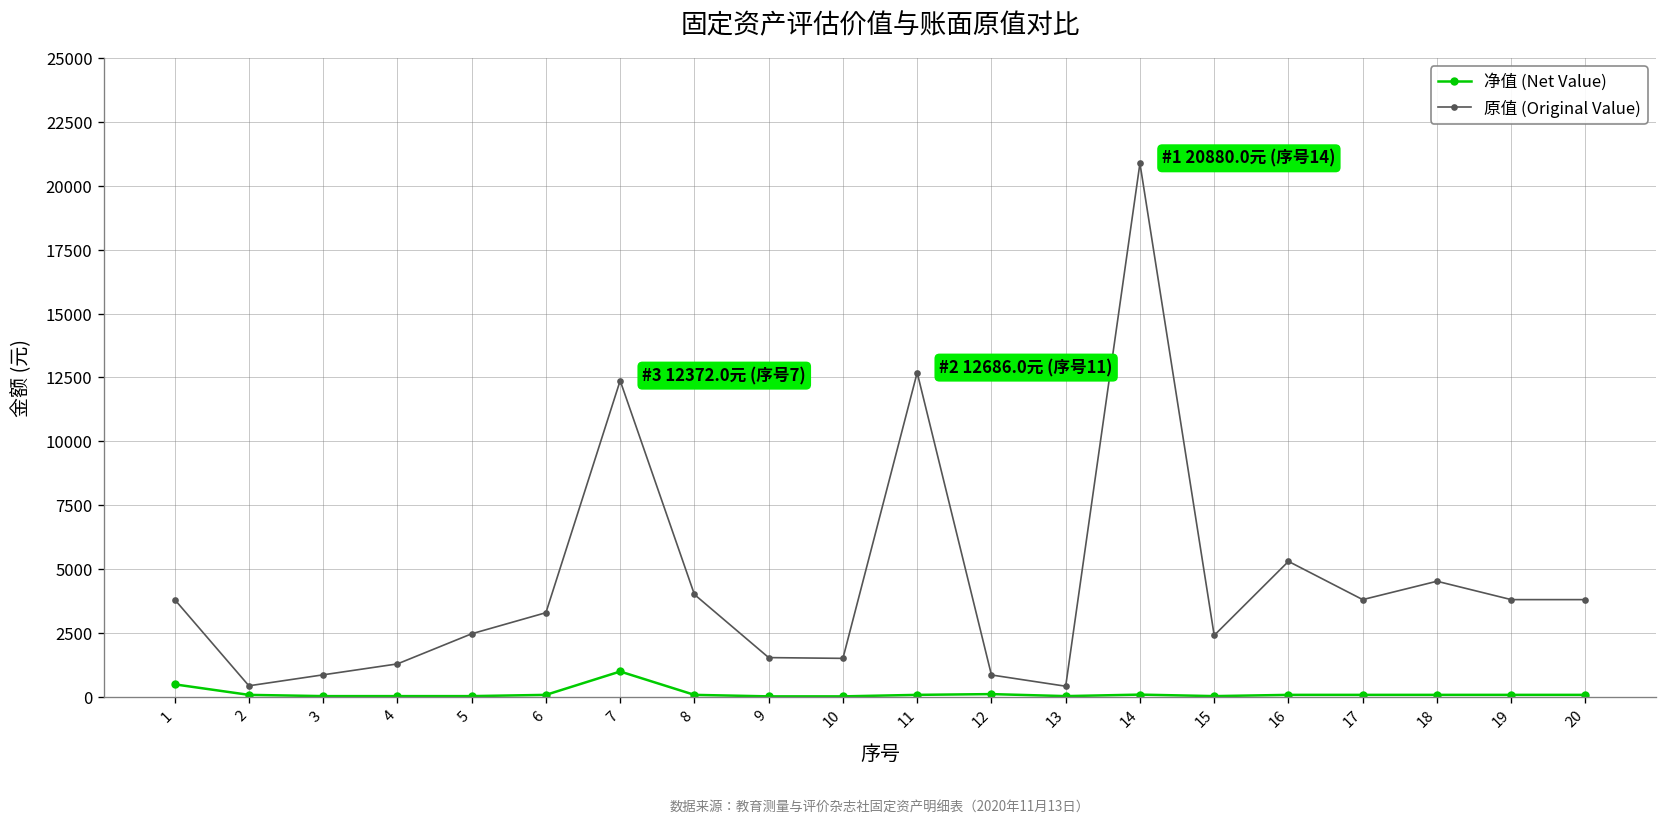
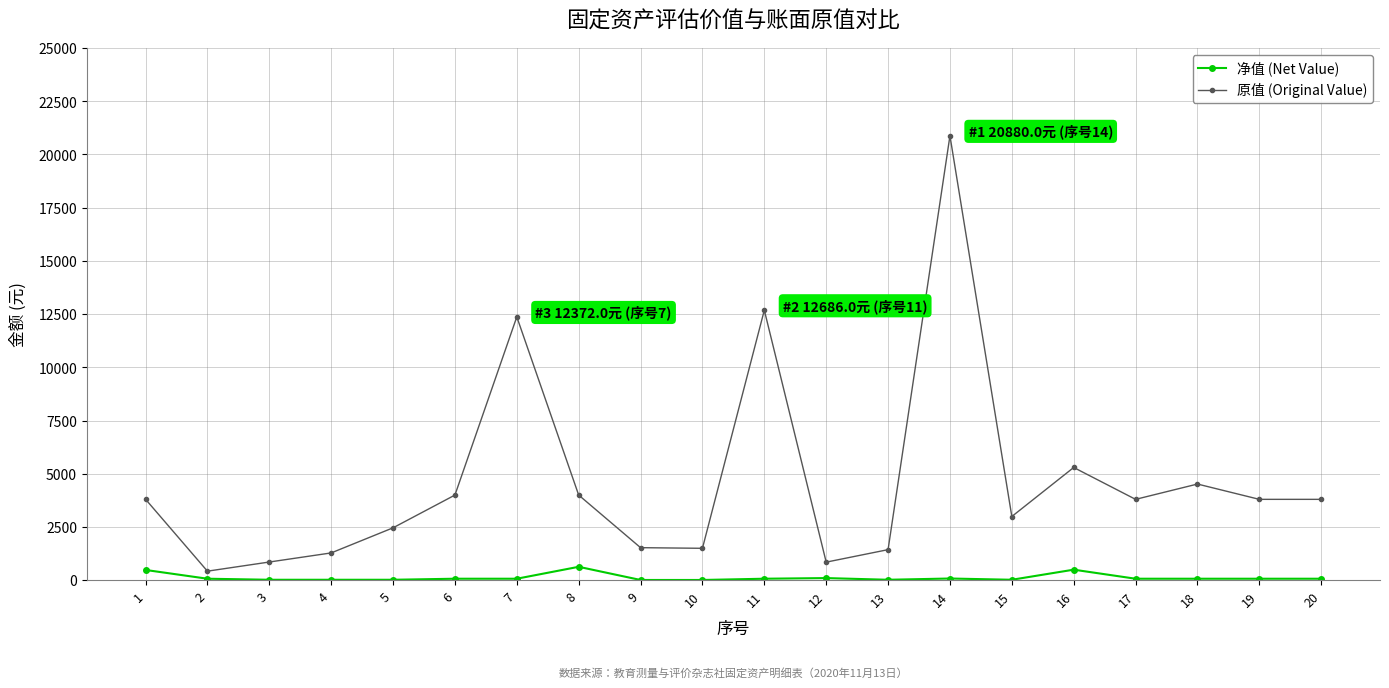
  {
    "净值 (Net Value)": {
      "1": 500,
      "2": 100,
      "3": 0,
      "4": 0,
      "5": 0,
      "6": 100,
-     "7": 1000,
-     "8": 100,
+     "7": 100,
+     "8": 600,
      "9": 0,
      "10": 0,
      "11": 100,
      "12": 100,
      "13": 0,
      "14": 100,
      "15": 0,
-     "16": 100,
+     "16": 500,
      "17": 100,
      "18": 100,
      "19": 100,
      "20": 100
    },
    "原值 (Original Value)": {
      "1": 3800,
      "2": 400,
      "3": 900,
      "4": 1300,
      "5": 2500,
-     "6": 3300,
+     "6": 4000,
      "8": 4000,
      "9": 1500,
      "10": 1500,
      "12": 800,
-     "13": 400,
-     "15": 2400,
+     "13": 1400,
+     "15": 3000,
      "16": 5300,
      "17": 3800,
      "18": 4500,
      "19": 3800,
      "20": 3800
    }
  }
